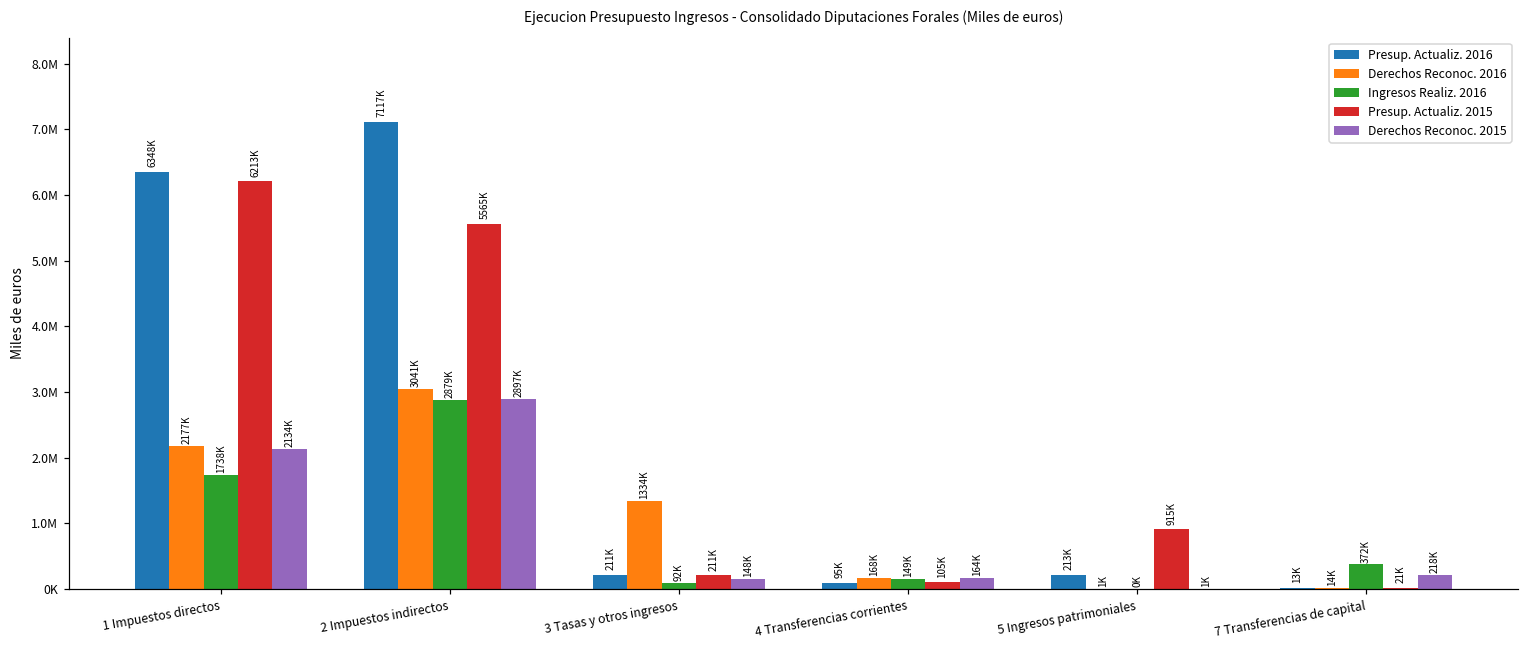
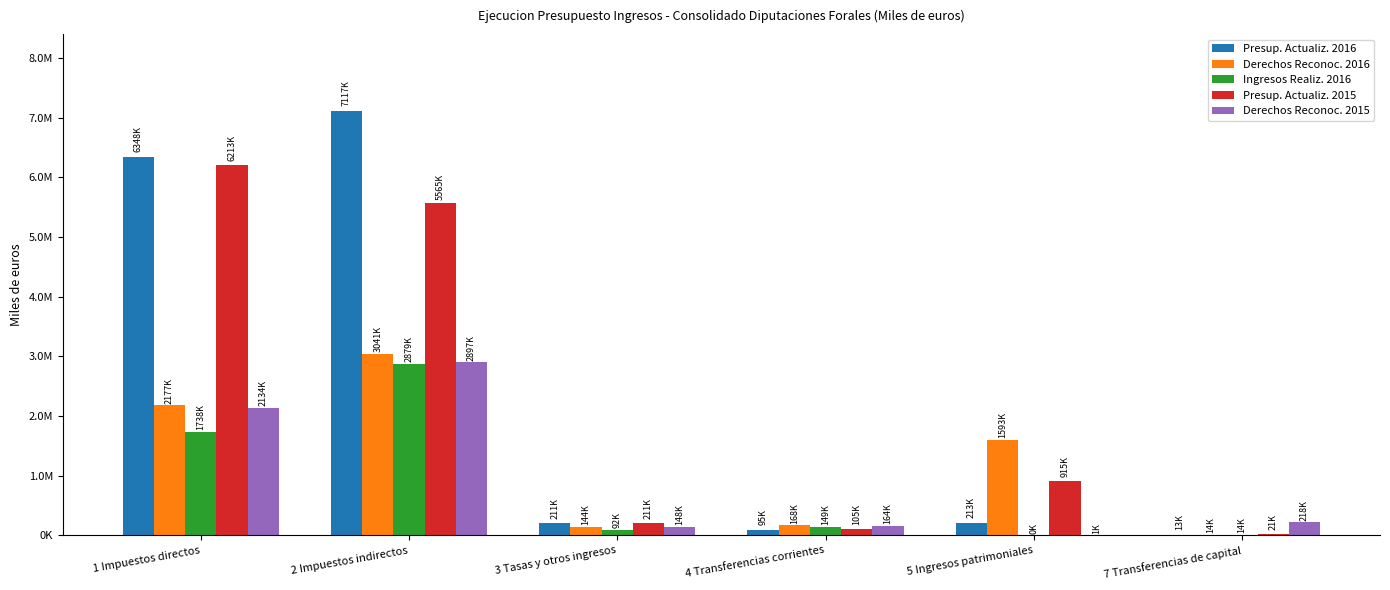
  {
    "Presup. Actualiz. 2016": {
      "1 Impuestos directos": "6348K",
      "2 Impuestos indirectos": "7117K",
      "3 Tasas y otros ingresos": "211K",
      "4 Transferencias corrientes": "95K",
      "5 Ingresos patrimoniales": "213K",
      "7 Transferencias de capital": "13K"
    },
    "Derechos Reconoc. 2016": {
      "1 Impuestos directos": "2177K",
      "2 Impuestos indirectos": "3041K",
-     "3 Tasas y otros ingresos": "1334K",
+     "3 Tasas y otros ingresos": "144K",
      "4 Transferencias corrientes": "168K",
-     "5 Ingresos patrimoniales": "1K",
+     "5 Ingresos patrimoniales": "1593K",
      "7 Transferencias de capital": "14K"
    },
    "Ingresos Realiz. 2016": {
      "1 Impuestos directos": "1738K",
      "2 Impuestos indirectos": "2879K",
      "3 Tasas y otros ingresos": "92K",
      "4 Transferencias corrientes": "149K",
-     "7 Transferencias de capital": "372K"
+     "7 Transferencias de capital": "14K"
    },
    "Presup. Actualiz. 2015": {
      "1 Impuestos directos": "6213K",
      "2 Impuestos indirectos": "5565K",
      "3 Tasas y otros ingresos": "211K",
      "4 Transferencias corrientes": "105K",
      "5 Ingresos patrimoniales": "915K",
      "7 Transferencias de capital": "21K"
    },
    "Derechos Reconoc. 2015": {
      "1 Impuestos directos": "2134K",
      "2 Impuestos indirectos": "2897K",
      "3 Tasas y otros ingresos": "148K",
      "4 Transferencias corrientes": "164K",
      "5 Ingresos patrimoniales": "1K",
      "7 Transferencias de capital": "218K"
    }
  }
